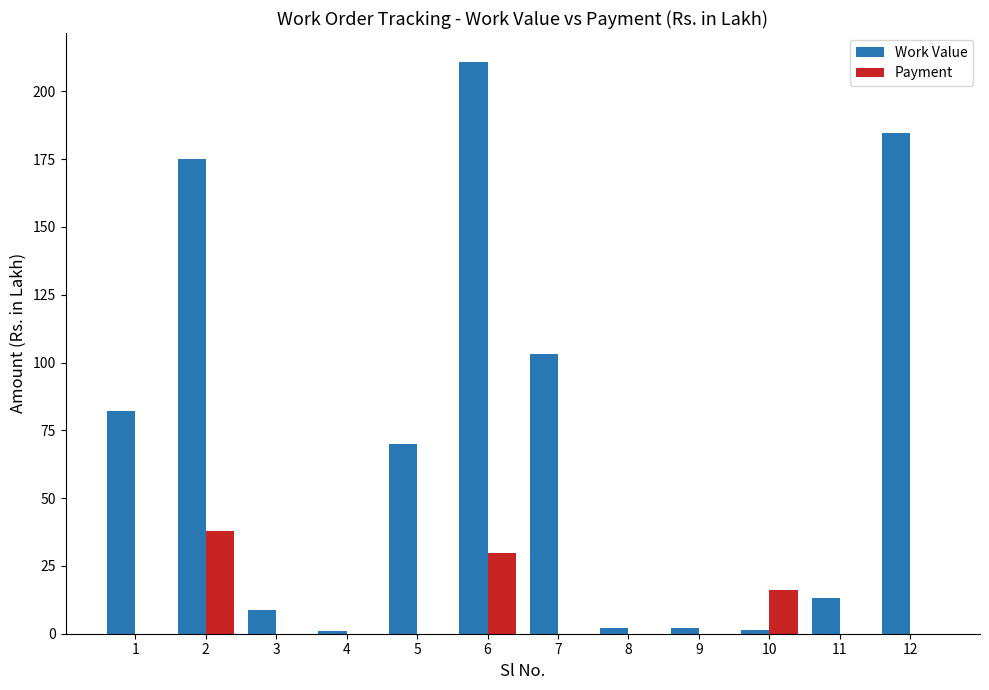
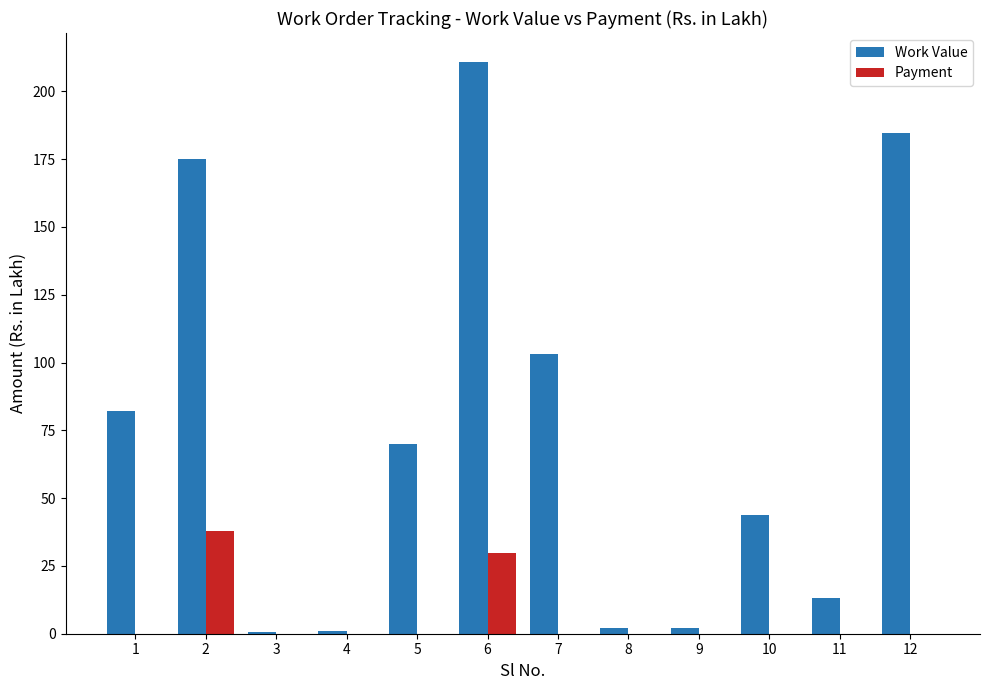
  {
    "Work Value": {
      "1": 82,
      "2": 175,
-     "3": 9,
+     "3": 1,
      "4": 1,
      "5": 70,
      "6": 211,
      "7": 103,
      "8": 2,
      "9": 2,
-     "10": 2,
+     "10": 44,
      "11": 13,
      "12": 185
    },
    "Payment": {
      "1": 0,
      "2": 38,
      "3": 0,
      "4": 0,
      "5": 0,
      "6": 30,
      "7": 0,
      "8": 0,
      "9": 0,
-     "10": 16,
+     "10": 0,
      "11": 0,
      "12": 0
    }
  }
